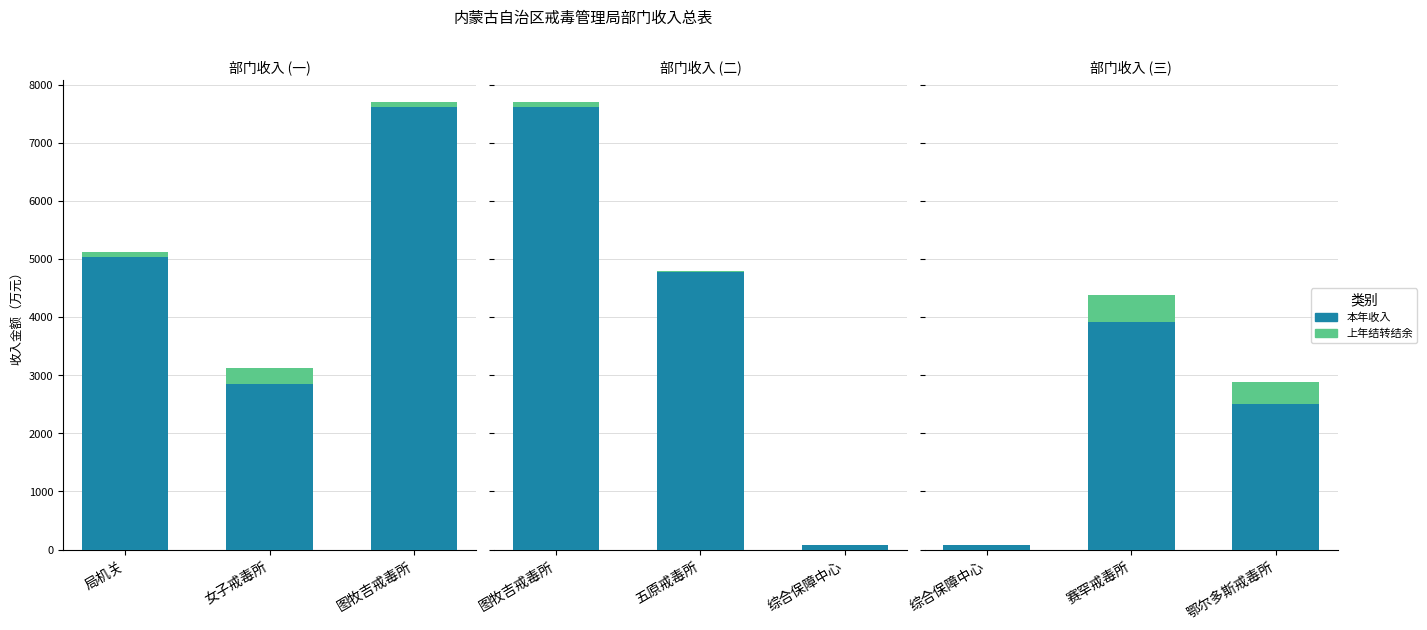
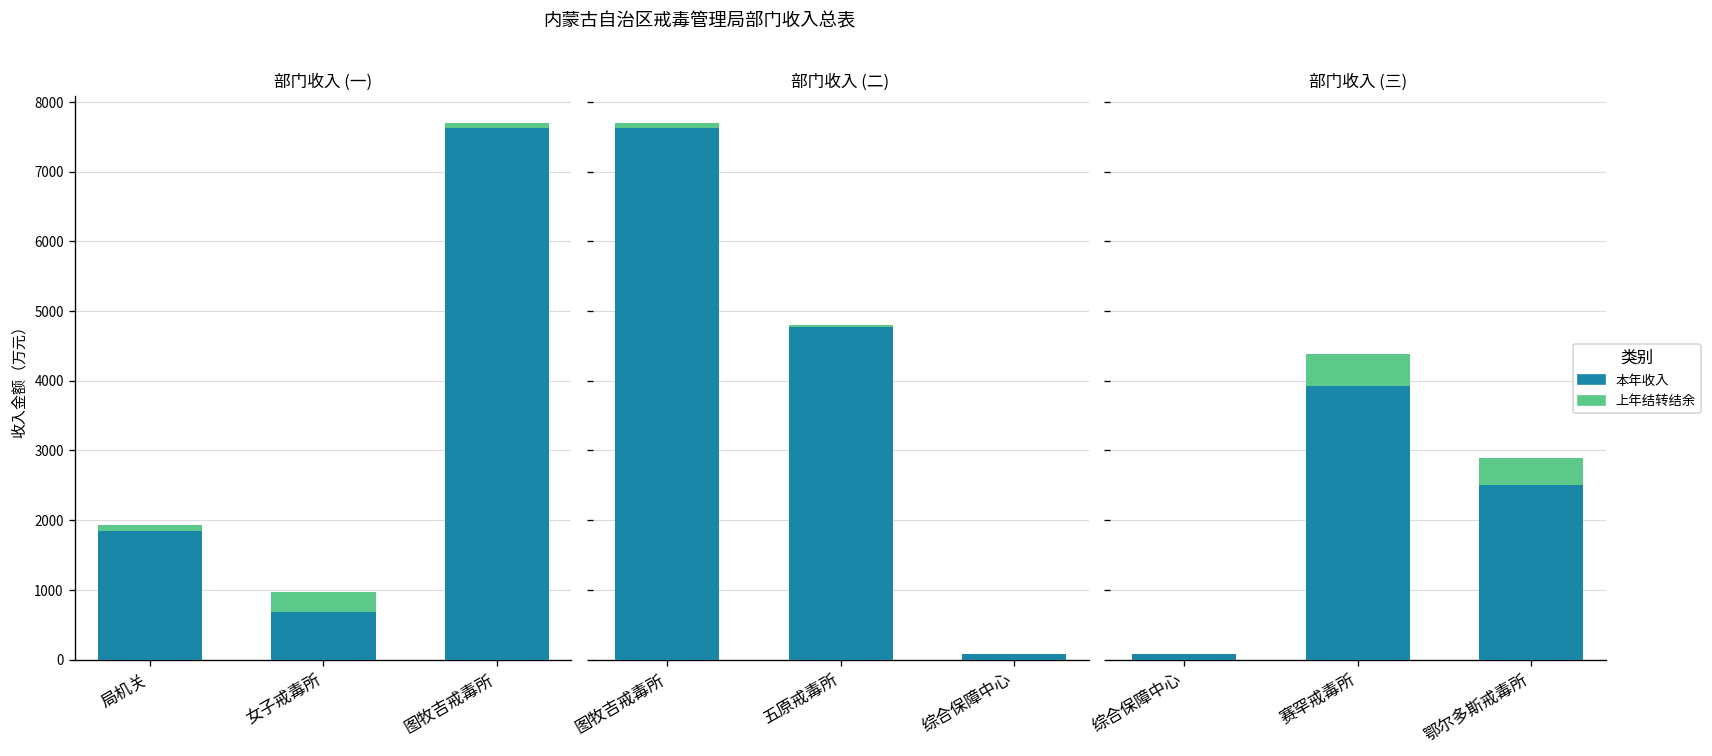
  {
    "部门收入 (一)": {
      "本年收入": {
-       "局机关": 5000,
-       "女子戒毒所": 2800,
+       "局机关": 1800,
+       "女子戒毒所": 700,
        "图牧吉戒毒所": 7600
      },
      "上年结转结余": {
        "局机关": 100,
        "女子戒毒所": 300,
        "图牧吉戒毒所": 100
      }
    }
  }
